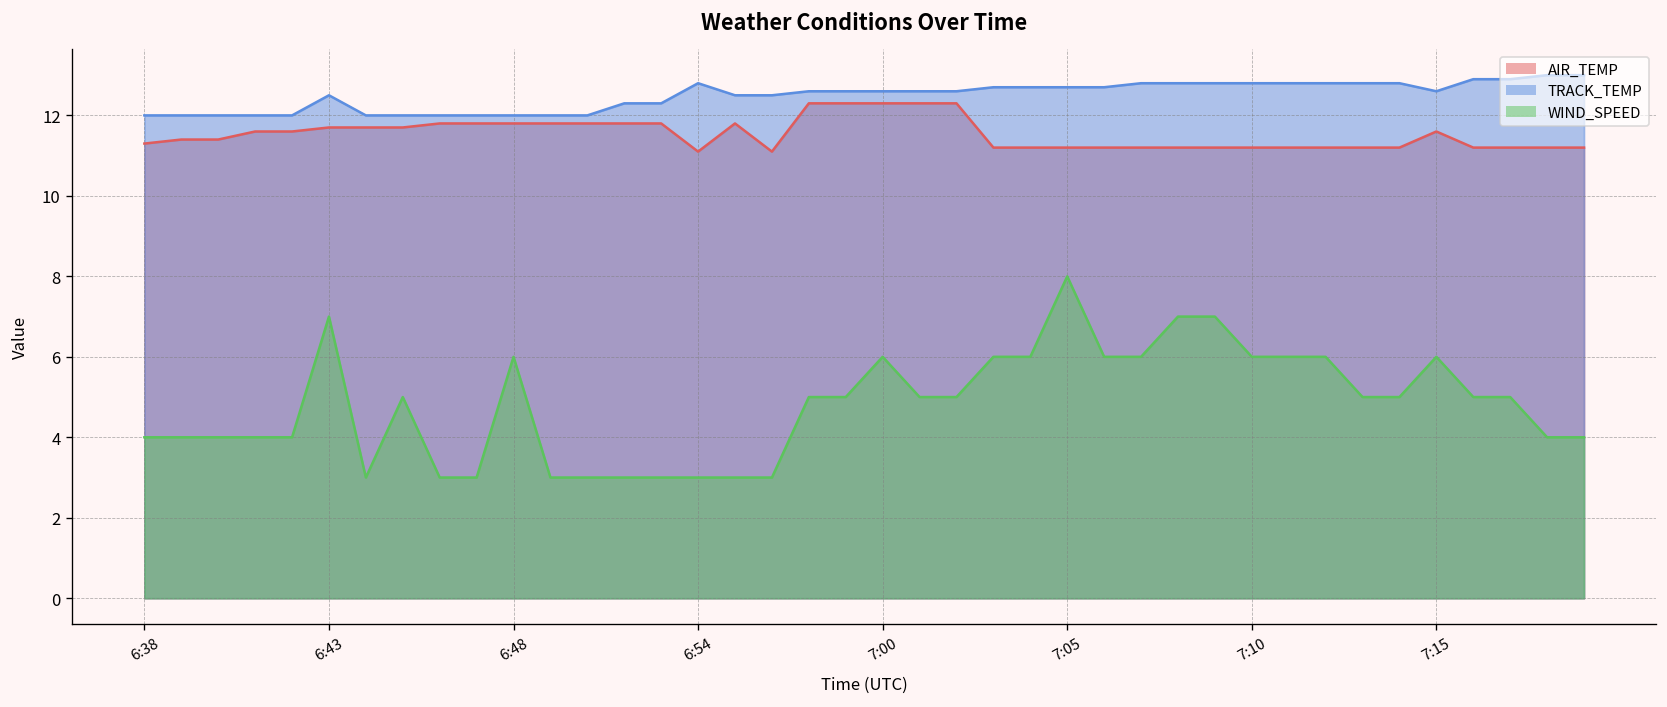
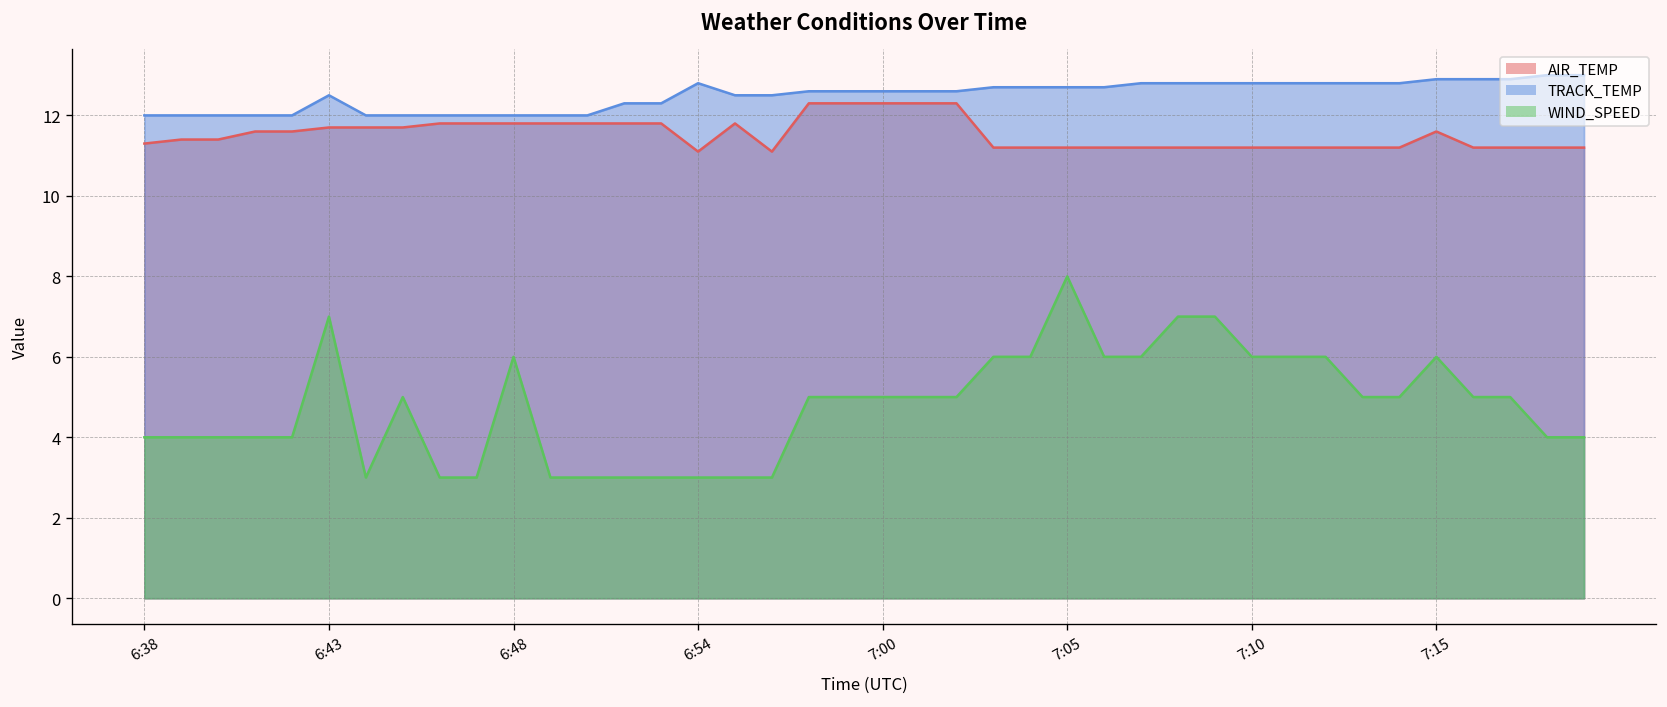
  {
    "AIR_TEMP": {
      "6:38": 11.3,
      "6:43": 11.7,
      "6:48": 11.8,
      "6:54": 11.1,
      "7:00": 12.3,
      "7:05": 11.2,
      "7:10": 11.2,
      "7:15": 11.6
    },
    "TRACK_TEMP": {
      "6:38": 12.0,
      "6:43": 12.5,
      "6:48": 12.0,
      "6:54": 12.8,
      "7:00": 12.6,
      "7:05": 12.7,
      "7:10": 12.8,
-     "7:15": 12.6
+     "7:15": 12.9
    },
    "WIND_SPEED": {
      "6:38": 4,
      "6:43": 7,
      "6:48": 6,
      "6:54": 3,
-     "7:00": 6,
+     "7:00": 5,
      "7:05": 8,
      "7:10": 6,
      "7:15": 6
    }
  }
